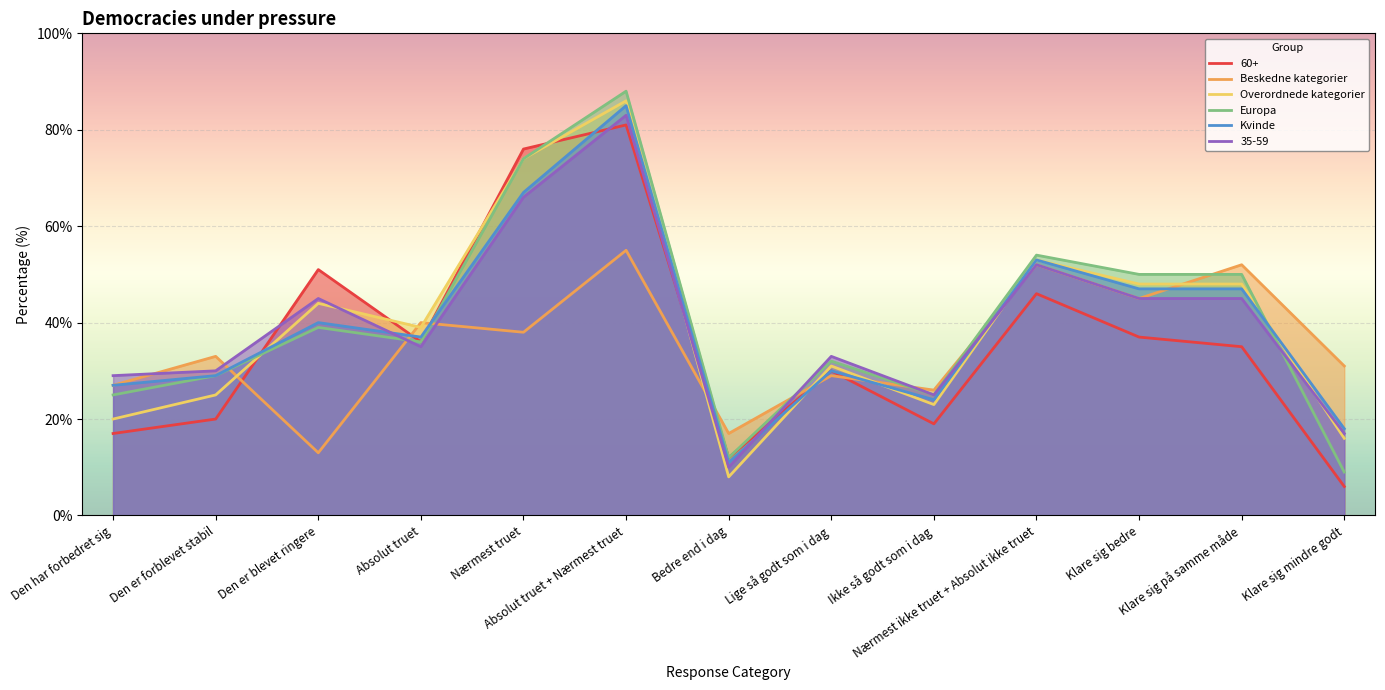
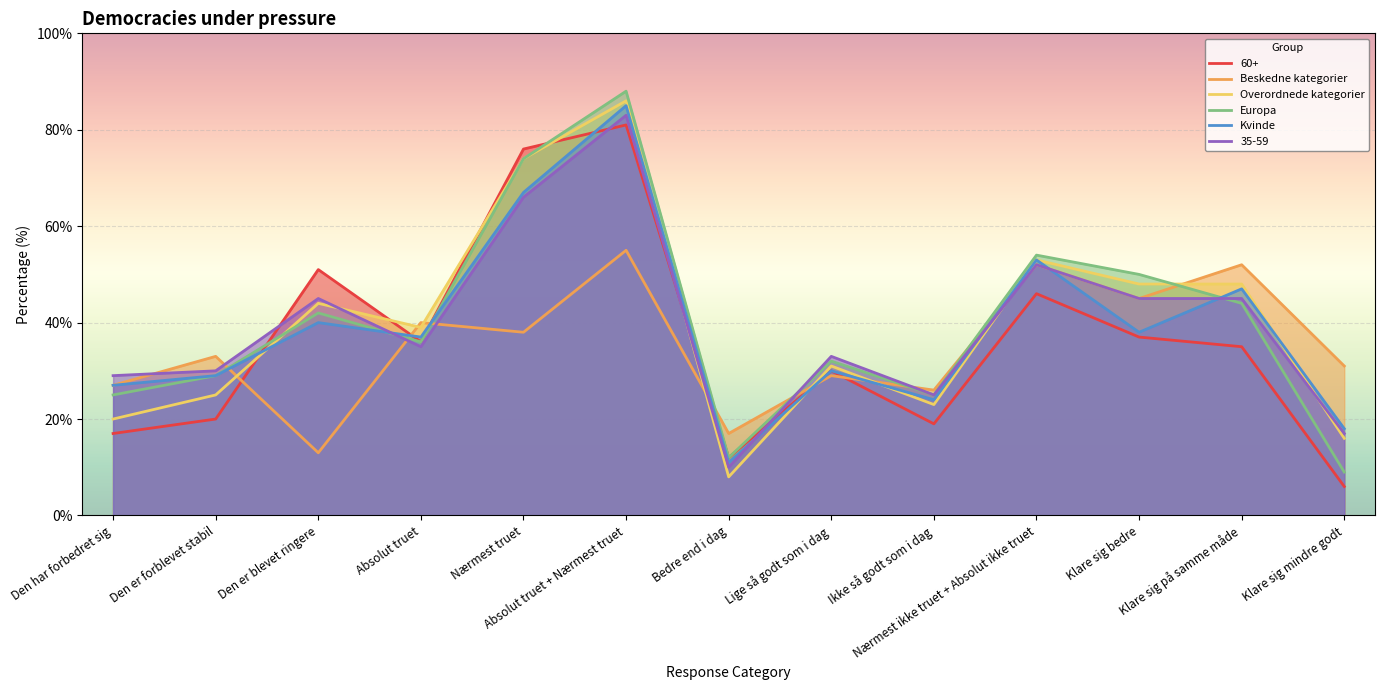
  {
    "60+": {
      "Den har forbedret sig": "17%",
      "Den er forblevet stabil": "20%",
      "Den er blevet ringere": "51%",
      "Nærmest truet": "76%",
      "Absolut truet + Nærmest truet": "81%",
      "Ikke så godt som i dag": "19%",
      "Nærmest ikke truet + Absolut ikke truet": "46%",
      "Klare sig bedre": "37%",
      "Klare sig på samme måde": "35%",
      "Klare sig mindre godt": "6%"
    },
    "Europa": {
      "Den har forbedret sig": "25%",
-     "Den er blevet ringere": "39%",
+     "Den er blevet ringere": "42%",
      "Absolut truet + Nærmest truet": "88%",
      "Lige så godt som i dag": "32%",
      "Nærmest ikke truet + Absolut ikke truet": "54%",
      "Klare sig bedre": "50%",
-     "Klare sig på samme måde": "50%",
+     "Klare sig på samme måde": "44%",
      "Klare sig mindre godt": "9%"
    },
    "Kvinde": {
      "Den er blevet ringere": "40%",
      "Absolut truet": "37%",
      "Nærmest truet": "67%",
      "Absolut truet + Nærmest truet": "85%",
      "Bedre end i dag": "11%",
      "Ikke så godt som i dag": "24%",
-     "Klare sig bedre": "47%",
+     "Klare sig bedre": "38%",
      "Klare sig på samme måde": "47%",
      "Klare sig mindre godt": "18%"
    },
    "35-59": {
      "Den har forbedret sig": "29%",
      "Den er forblevet stabil": "30%",
      "Den er blevet ringere": "45%",
      "Absolut truet": "35%",
      "Nærmest truet": "66%",
      "Absolut truet + Nærmest truet": "83%",
      "Bedre end i dag": "10%",
      "Lige så godt som i dag": "33%",
      "Klare sig på samme måde": "45%",
      "Klare sig mindre godt": "17%"
    }
  }
